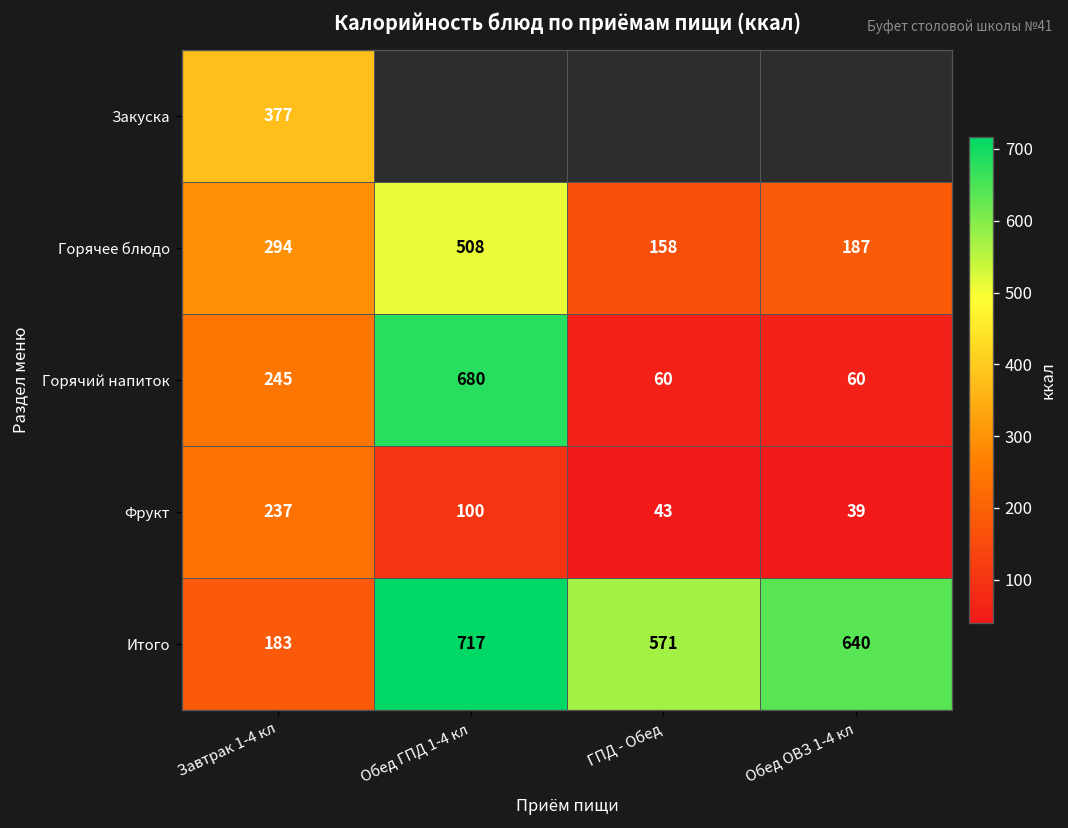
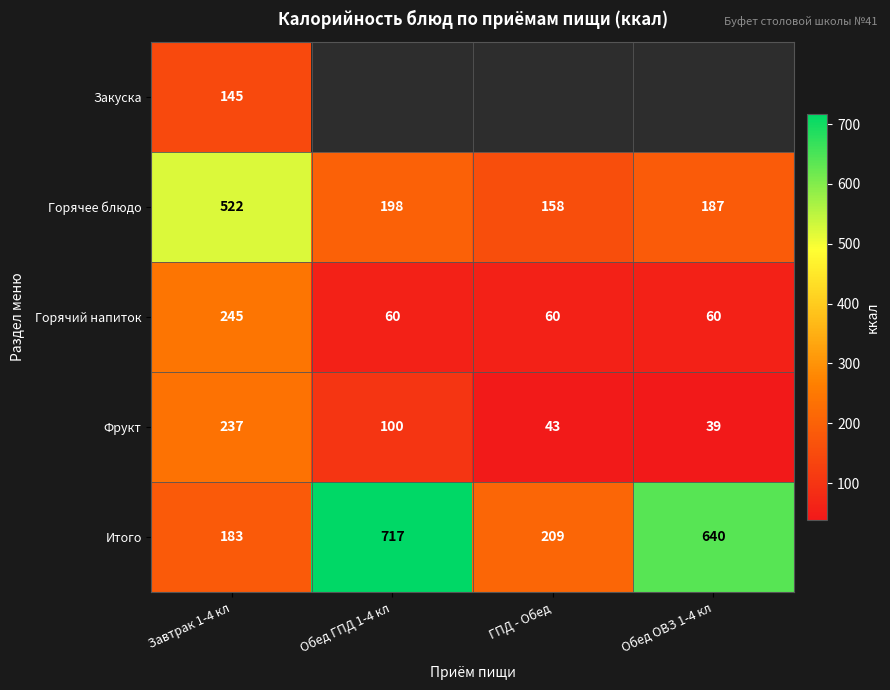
  {
    "Закуска": {
-     "Завтрак 1-4 кл": 377
+     "Завтрак 1-4 кл": 145
    },
    "Горячее блюдо": {
-     "Завтрак 1-4 кл": 294,
-     "Обед ГПД 1-4 кл": 508,
+     "Завтрак 1-4 кл": 522,
+     "Обед ГПД 1-4 кл": 198,
      "ГПД - Обед": 158,
      "Обед ОВЗ 1-4 кл": 187
    },
    "Горячий напиток": {
      "Завтрак 1-4 кл": 245,
-     "Обед ГПД 1-4 кл": 680,
+     "Обед ГПД 1-4 кл": 60,
      "ГПД - Обед": 60,
      "Обед ОВЗ 1-4 кл": 60
    },
    "Фрукт": {
      "Завтрак 1-4 кл": 237,
      "Обед ГПД 1-4 кл": 100,
      "ГПД - Обед": 43,
      "Обед ОВЗ 1-4 кл": 39
    },
    "Итого": {
      "Завтрак 1-4 кл": 183,
      "Обед ГПД 1-4 кл": 717,
-     "ГПД - Обед": 571,
+     "ГПД - Обед": 209,
      "Обед ОВЗ 1-4 кл": 640
    }
  }
